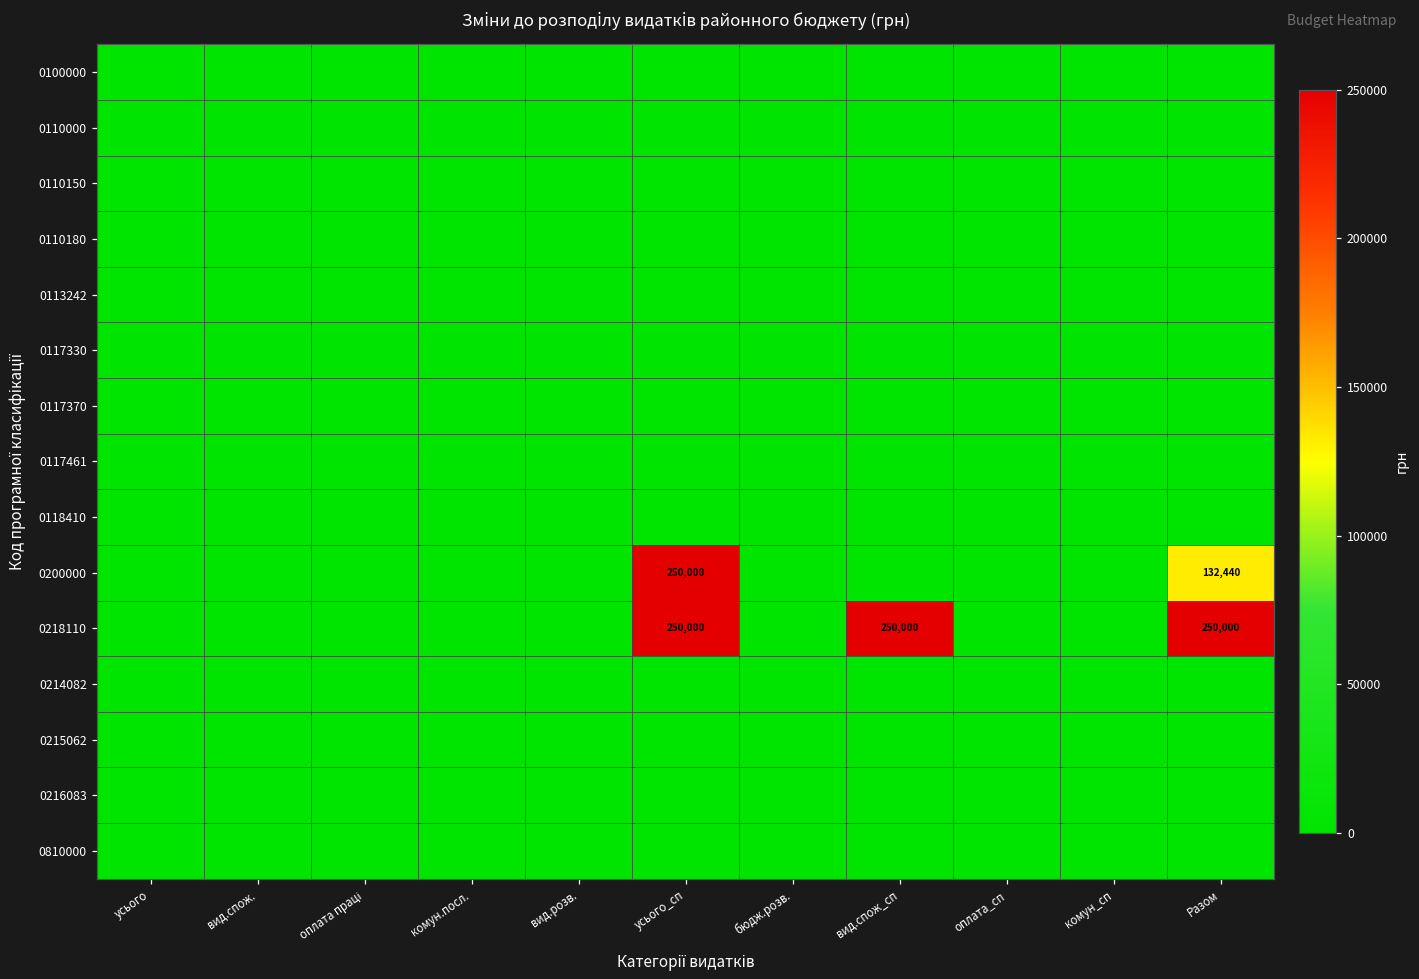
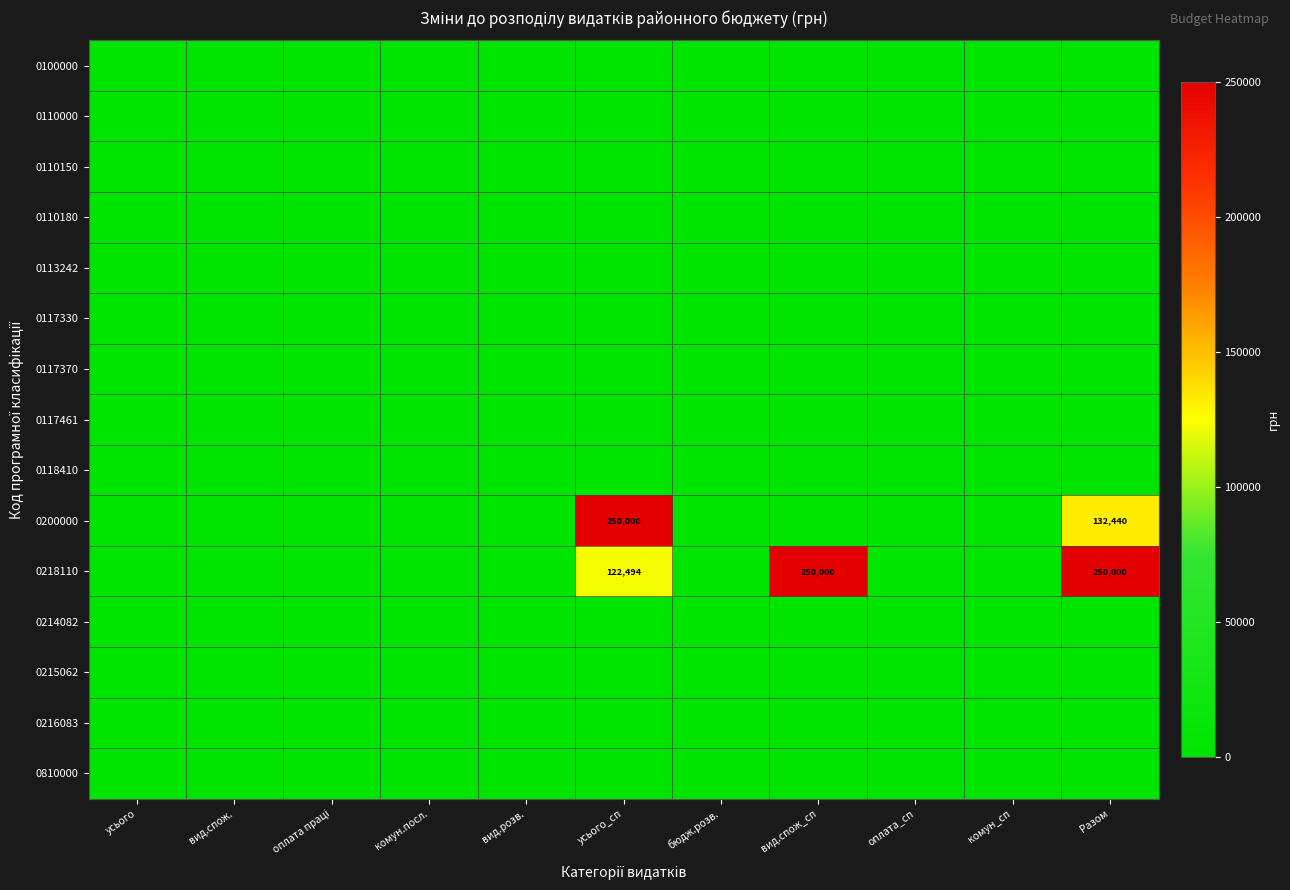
  {
    "0200000": {
      "усього_сп": "250,000",
      "Разом": "132,440"
    },
    "0218110": {
-     "усього_сп": "250,000",
+     "усього_сп": "122,494",
      "вид.спож_сп": "250,000",
      "Разом": "250,000"
    }
  }
